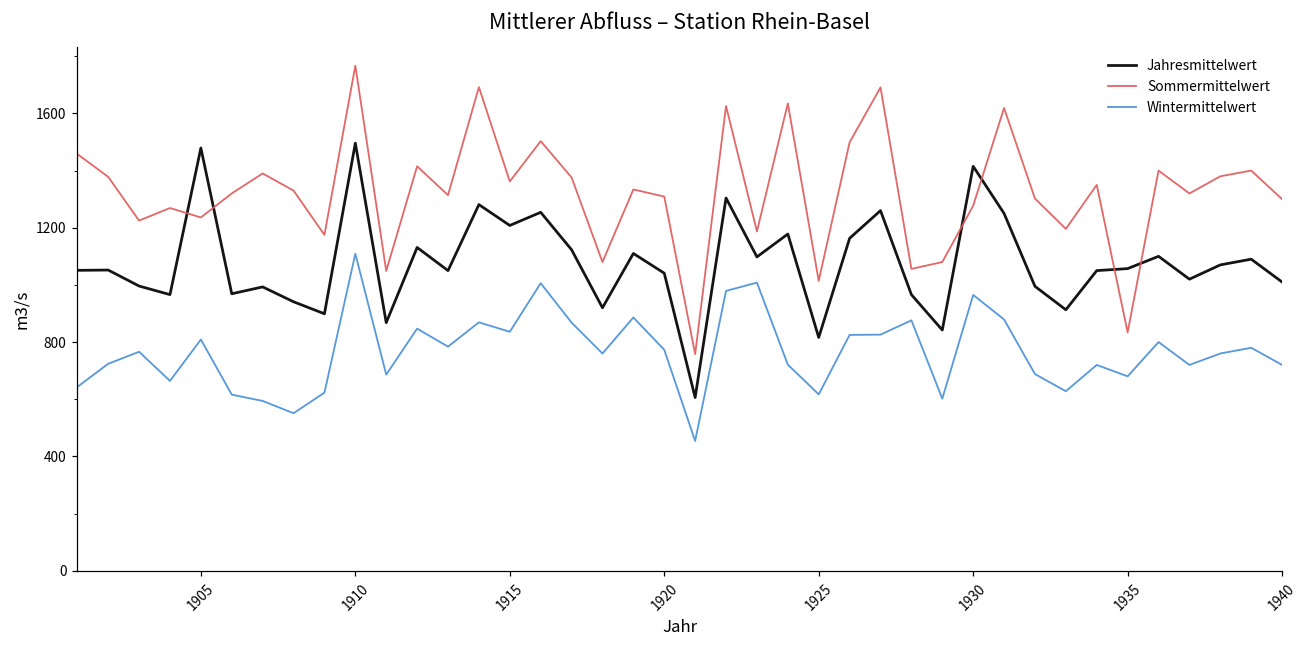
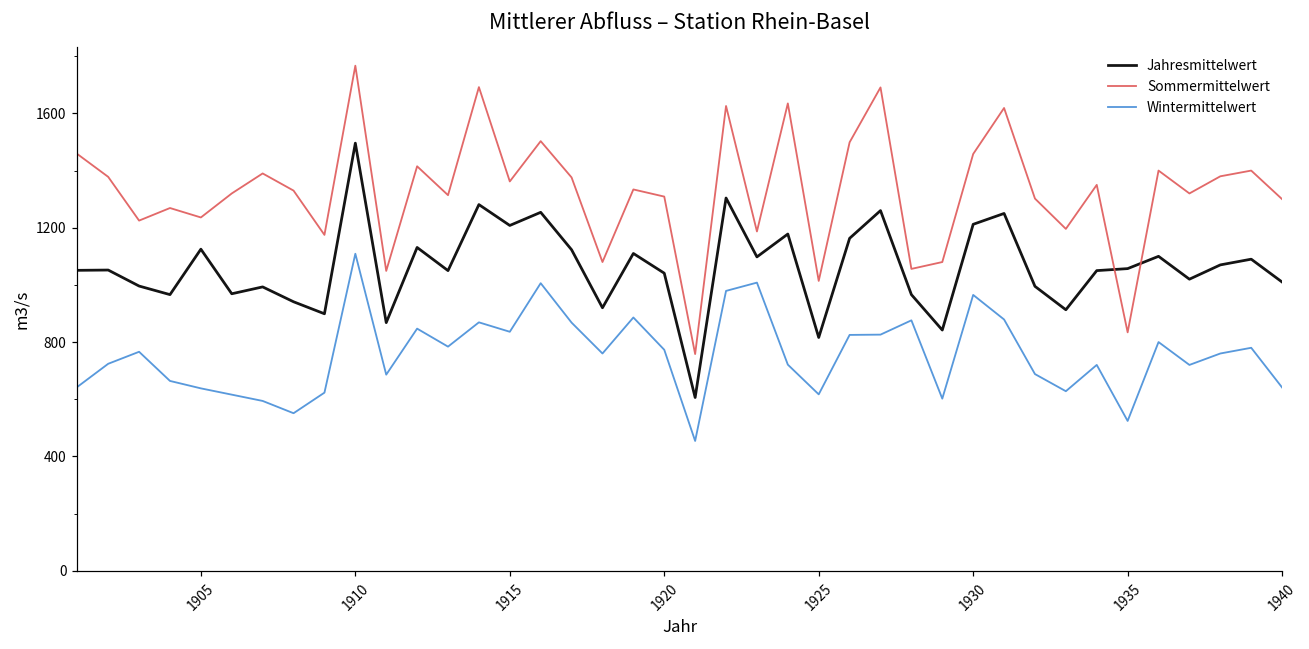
  {
    "Jahresmittelwert": {
-     "1905": 1480,
+     "1905": 1130,
      "1910": 1500,
      "1915": 1210,
      "1920": 1040,
      "1925": 820,
-     "1930": 1420,
+     "1930": 1210,
      "1935": 1060,
      "1940": 1010
    },
    "Sommermittelwert": {
      "1905": 1240,
      "1910": 1770,
      "1915": 1360,
      "1920": 1310,
      "1925": 1010,
-     "1930": 1280,
+     "1930": 1460,
      "1935": 830,
      "1940": 1300
    },
    "Wintermittelwert": {
-     "1905": 810,
+     "1905": 640,
      "1910": 1110,
      "1915": 840,
      "1920": 770,
      "1925": 620,
      "1930": 970,
-     "1935": 680,
-     "1940": 720
+     "1935": 520,
+     "1940": 640
    }
  }
